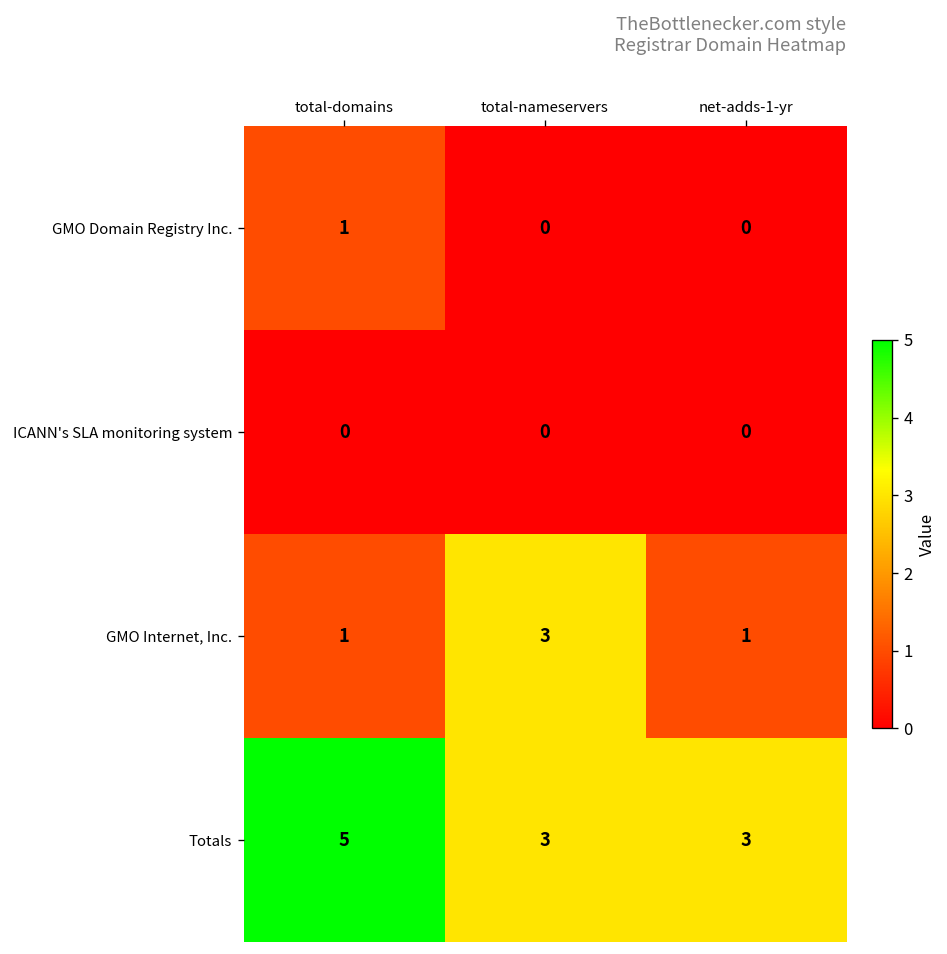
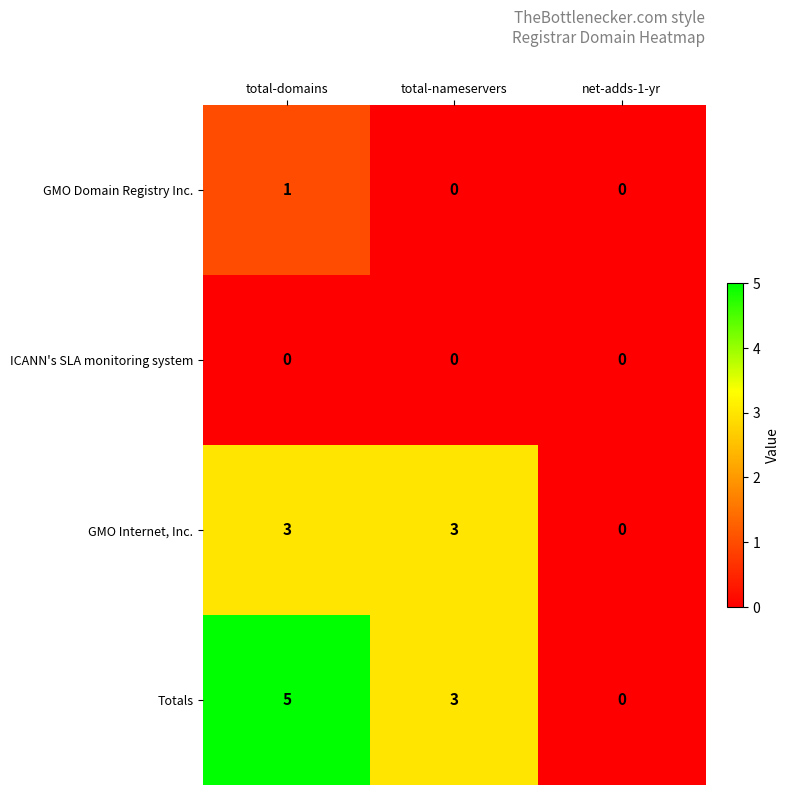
  {
    "GMO Domain Registry Inc.": {
      "total-domains": 1,
      "total-nameservers": 0,
      "net-adds-1-yr": 0
    },
    "ICANN's SLA monitoring system": {
      "total-domains": 0,
      "total-nameservers": 0,
      "net-adds-1-yr": 0
    },
    "GMO Internet, Inc.": {
-     "total-domains": 1,
+     "total-domains": 3,
      "total-nameservers": 3,
-     "net-adds-1-yr": 1
+     "net-adds-1-yr": 0
    },
    "Totals": {
      "total-domains": 5,
      "total-nameservers": 3,
-     "net-adds-1-yr": 3
+     "net-adds-1-yr": 0
    }
  }
